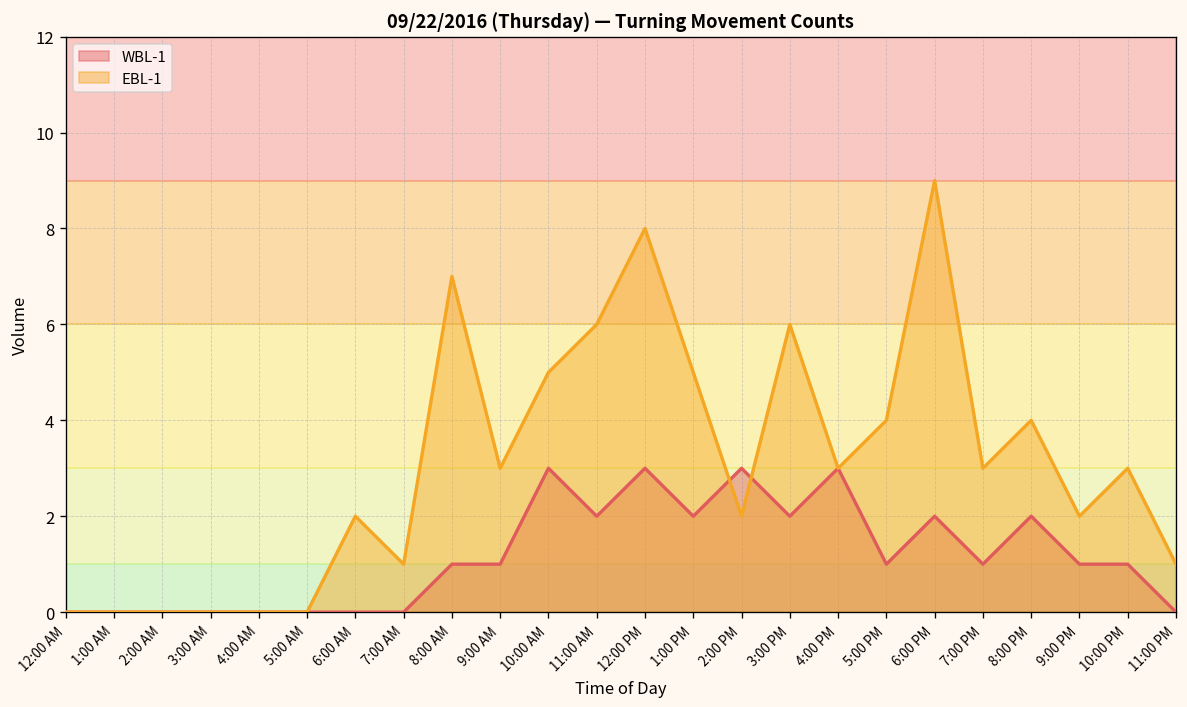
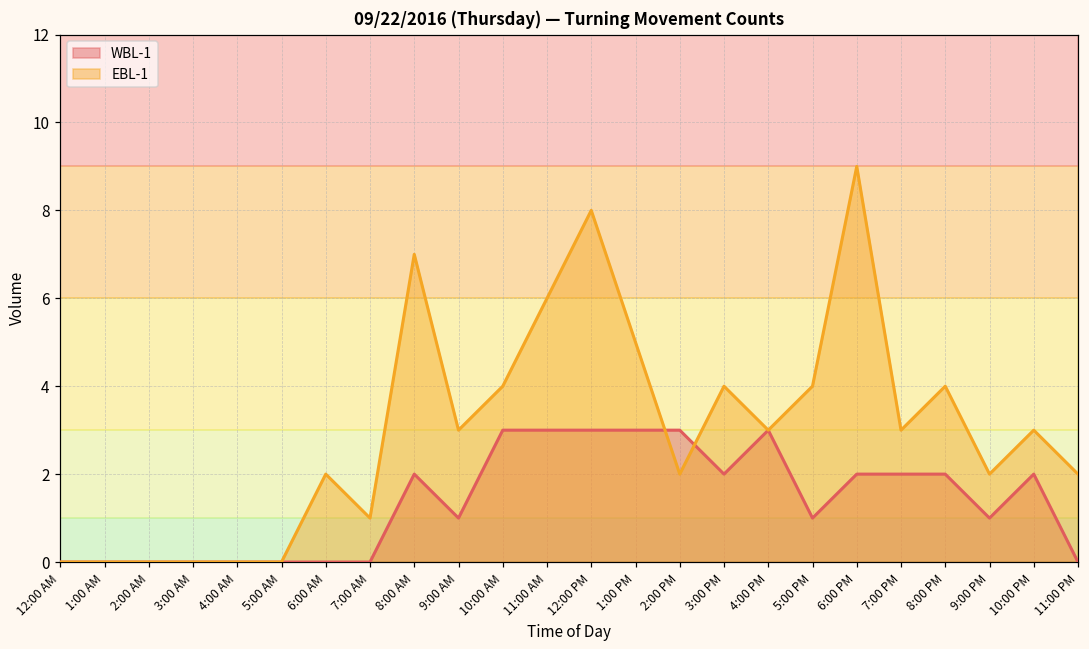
  {
    "WBL-1": {
      "6:00 AM": 0,
      "7:00 AM": 0,
-     "8:00 AM": 1,
+     "8:00 AM": 2,
      "9:00 AM": 1,
      "10:00 AM": 3,
-     "11:00 AM": 2,
+     "11:00 AM": 3,
      "12:00 PM": 3,
-     "1:00 PM": 2,
+     "1:00 PM": 3,
      "2:00 PM": 3,
      "3:00 PM": 2,
      "5:00 PM": 1,
      "6:00 PM": 2,
-     "7:00 PM": 1,
+     "7:00 PM": 2,
      "8:00 PM": 2,
      "9:00 PM": 1,
-     "10:00 PM": 1,
+     "10:00 PM": 2,
      "11:00 PM": 0
    },
    "EBL-1": {
      "6:00 AM": 2,
      "7:00 AM": 1,
      "8:00 AM": 7,
      "9:00 AM": 3,
-     "10:00 AM": 5,
+     "10:00 AM": 4,
      "11:00 AM": 6,
      "12:00 PM": 8,
      "1:00 PM": 5,
      "2:00 PM": 2,
-     "3:00 PM": 6,
+     "3:00 PM": 4,
      "5:00 PM": 4,
      "6:00 PM": 9,
      "7:00 PM": 3,
      "8:00 PM": 4,
      "9:00 PM": 2,
      "10:00 PM": 3,
-     "11:00 PM": 1
+     "11:00 PM": 2
    }
  }
